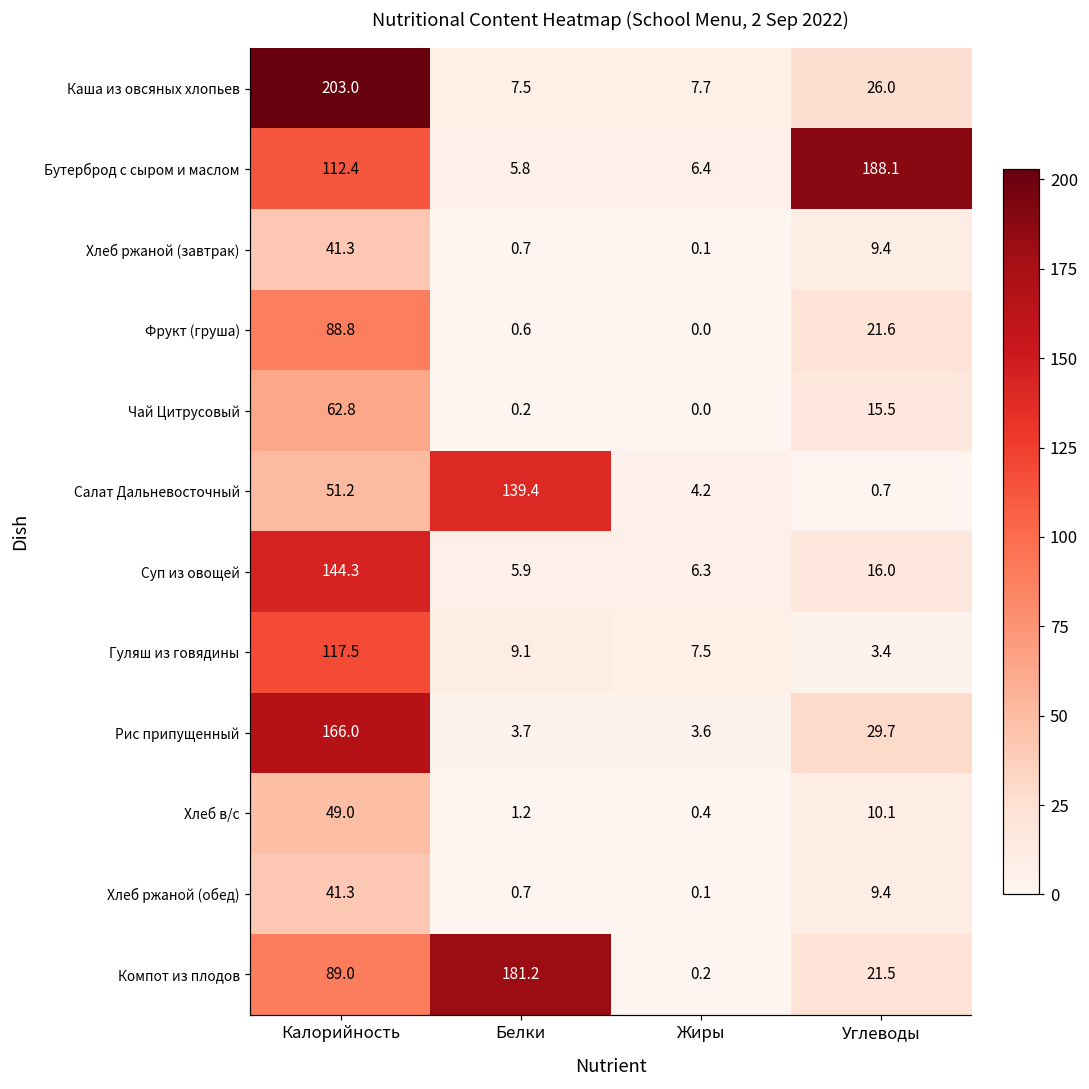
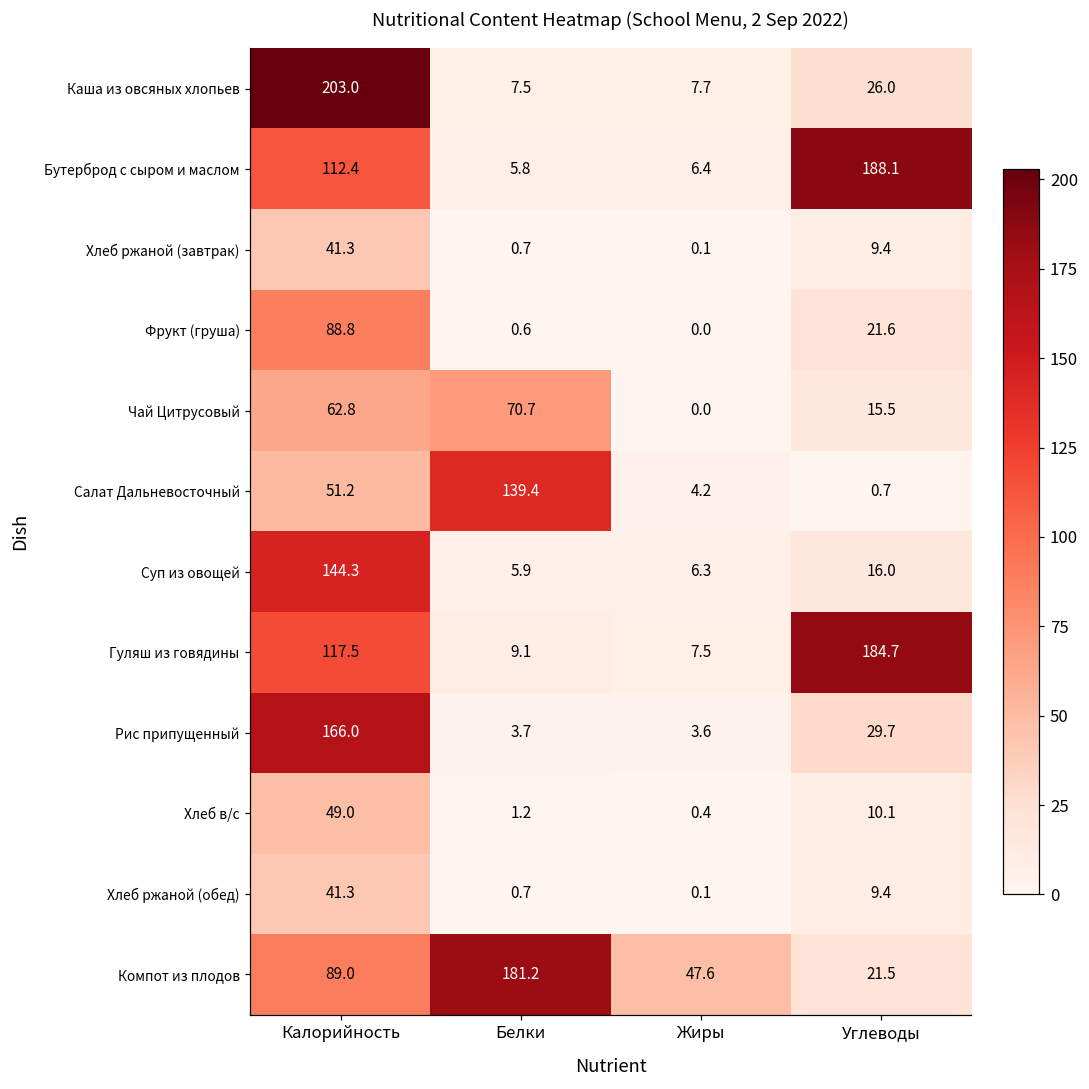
  {
    "Каша из овсяных хлопьев": {
      "Калорийность": 203.0,
      "Белки": 7.5,
      "Жиры": 7.7,
      "Углеводы": 26.0
    },
    "Бутерброд с сыром и маслом": {
      "Калорийность": 112.4,
      "Белки": 5.8,
      "Жиры": 6.4,
      "Углеводы": 188.1
    },
    "Хлеб ржаной (завтрак)": {
      "Калорийность": 41.3,
      "Белки": 0.7,
      "Жиры": 0.1,
      "Углеводы": 9.4
    },
    "Фрукт (груша)": {
      "Калорийность": 88.8,
      "Белки": 0.6,
      "Жиры": 0.0,
      "Углеводы": 21.6
    },
    "Чай Цитрусовый": {
      "Калорийность": 62.8,
-     "Белки": 0.2,
+     "Белки": 70.7,
      "Жиры": 0.0,
      "Углеводы": 15.5
    },
    "Салат Дальневосточный": {
      "Калорийность": 51.2,
      "Белки": 139.4,
      "Жиры": 4.2,
      "Углеводы": 0.7
    },
    "Суп из овощей": {
      "Калорийность": 144.3,
      "Белки": 5.9,
      "Жиры": 6.3,
      "Углеводы": 16.0
    },
    "Гуляш из говядины": {
      "Калорийность": 117.5,
      "Белки": 9.1,
      "Жиры": 7.5,
-     "Углеводы": 3.4
+     "Углеводы": 184.7
    },
    "Рис припущенный": {
      "Калорийность": 166.0,
      "Белки": 3.7,
      "Жиры": 3.6,
      "Углеводы": 29.7
    },
    "Хлеб в/с": {
      "Калорийность": 49.0,
      "Белки": 1.2,
      "Жиры": 0.4,
      "Углеводы": 10.1
    },
    "Хлеб ржаной (обед)": {
      "Калорийность": 41.3,
      "Белки": 0.7,
      "Жиры": 0.1,
      "Углеводы": 9.4
    },
    "Компот из плодов": {
      "Калорийность": 89.0,
      "Белки": 181.2,
-     "Жиры": 0.2,
+     "Жиры": 47.6,
      "Углеводы": 21.5
    }
  }
